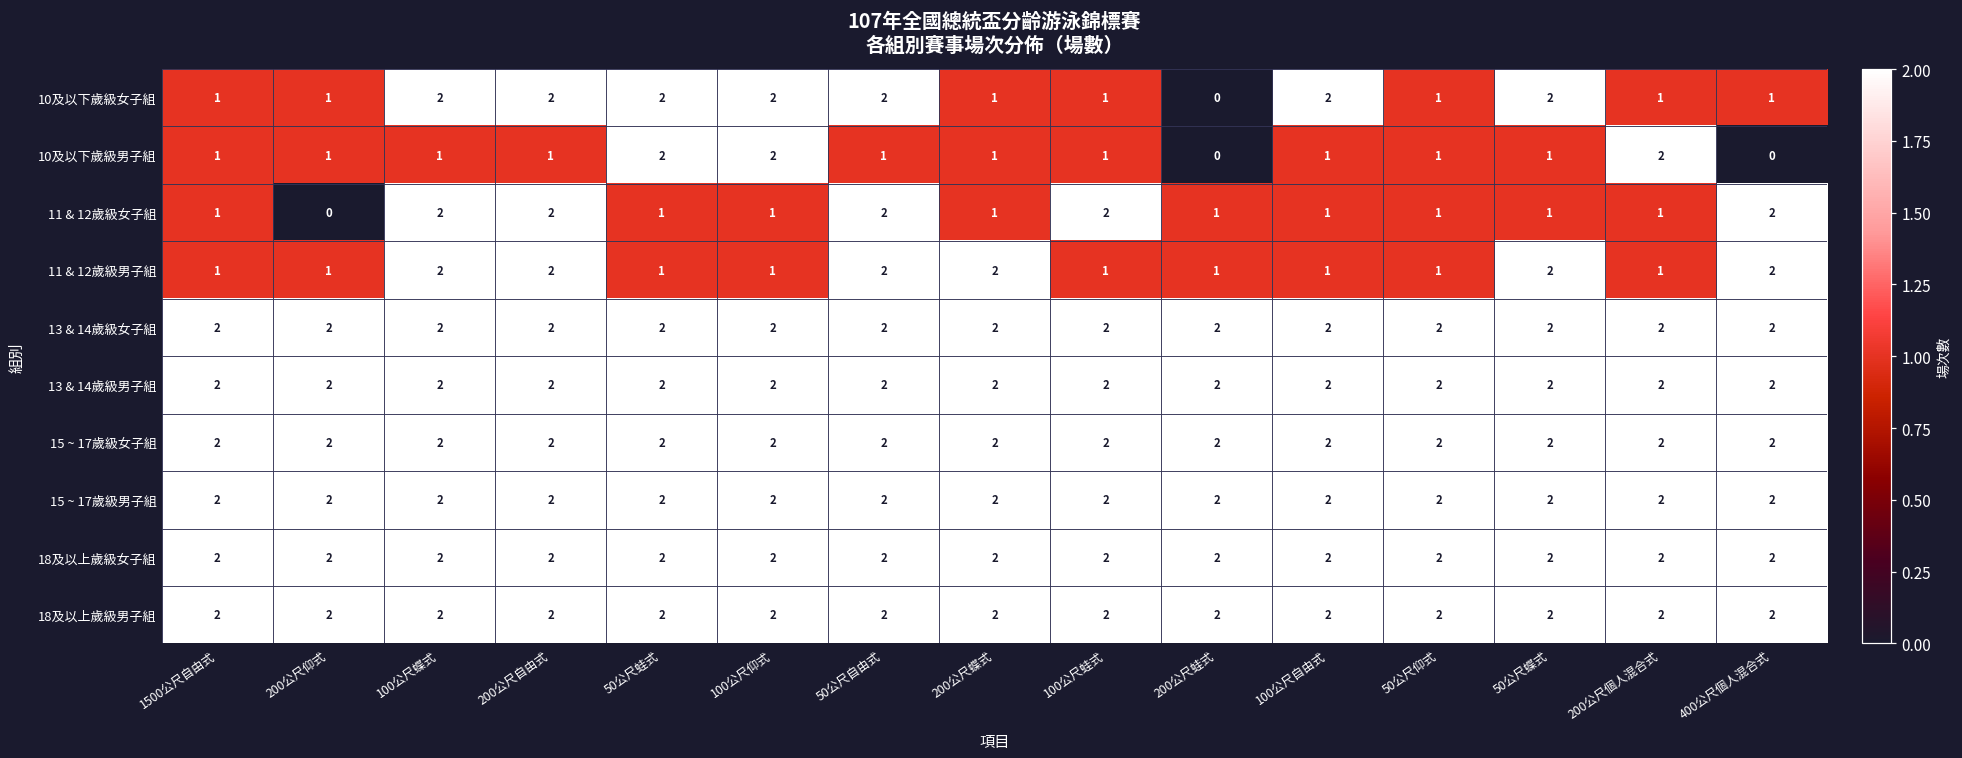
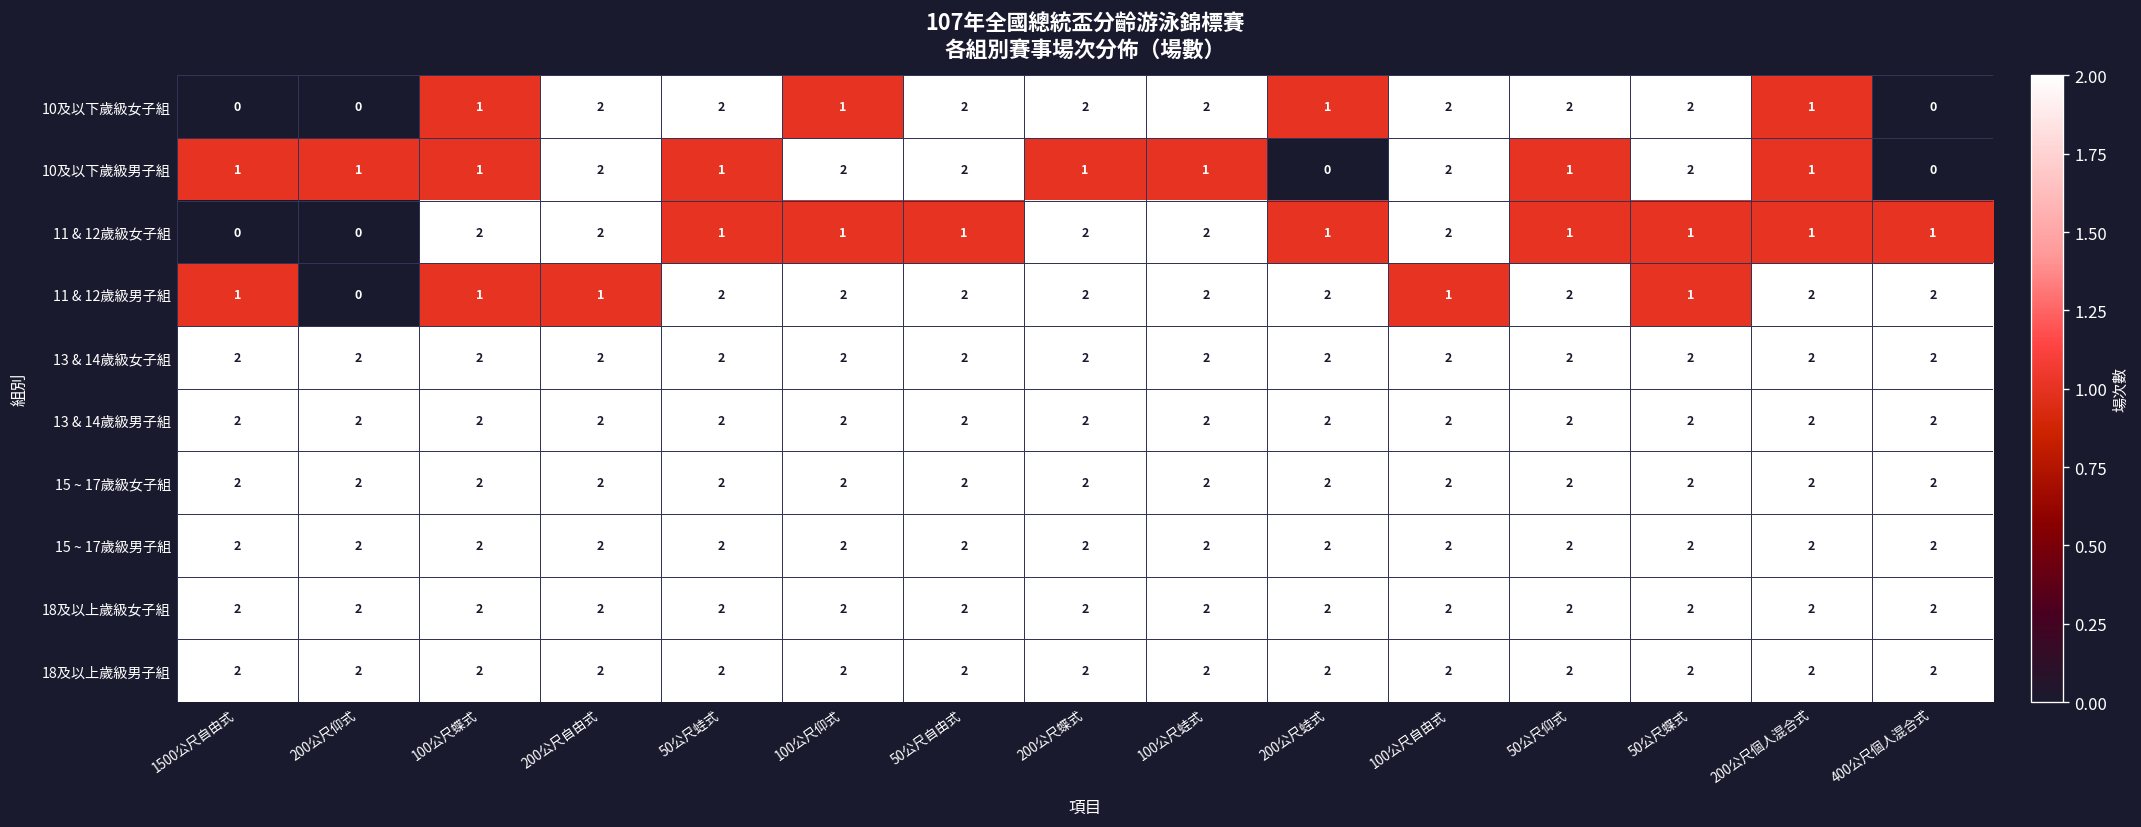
  {
    "10及以下歲級女子組": {
-     "1500公尺自由式": 1,
-     "200公尺仰式": 1,
-     "100公尺蝶式": 2,
+     "1500公尺自由式": 0,
+     "200公尺仰式": 0,
+     "100公尺蝶式": 1,
      "200公尺自由式": 2,
      "50公尺蛙式": 2,
-     "100公尺仰式": 2,
+     "100公尺仰式": 1,
      "50公尺自由式": 2,
-     "200公尺蝶式": 1,
-     "100公尺蛙式": 1,
-     "200公尺蛙式": 0,
+     "200公尺蝶式": 2,
+     "100公尺蛙式": 2,
+     "200公尺蛙式": 1,
      "100公尺自由式": 2,
-     "50公尺仰式": 1,
+     "50公尺仰式": 2,
      "50公尺蝶式": 2,
      "200公尺個人混合式": 1,
-     "400公尺個人混合式": 1
+     "400公尺個人混合式": 0
    },
    "10及以下歲級男子組": {
      "1500公尺自由式": 1,
      "200公尺仰式": 1,
      "100公尺蝶式": 1,
-     "200公尺自由式": 1,
-     "50公尺蛙式": 2,
+     "200公尺自由式": 2,
+     "50公尺蛙式": 1,
      "100公尺仰式": 2,
-     "50公尺自由式": 1,
+     "50公尺自由式": 2,
      "200公尺蝶式": 1,
      "100公尺蛙式": 1,
      "200公尺蛙式": 0,
-     "100公尺自由式": 1,
+     "100公尺自由式": 2,
      "50公尺仰式": 1,
-     "50公尺蝶式": 1,
-     "200公尺個人混合式": 2,
+     "50公尺蝶式": 2,
+     "200公尺個人混合式": 1,
      "400公尺個人混合式": 0
    },
    "11 & 12歲級女子組": {
-     "1500公尺自由式": 1,
+     "1500公尺自由式": 0,
      "200公尺仰式": 0,
      "100公尺蝶式": 2,
      "200公尺自由式": 2,
      "50公尺蛙式": 1,
      "100公尺仰式": 1,
-     "50公尺自由式": 2,
-     "200公尺蝶式": 1,
+     "50公尺自由式": 1,
+     "200公尺蝶式": 2,
      "100公尺蛙式": 2,
      "200公尺蛙式": 1,
-     "100公尺自由式": 1,
+     "100公尺自由式": 2,
      "50公尺仰式": 1,
      "50公尺蝶式": 1,
      "200公尺個人混合式": 1,
-     "400公尺個人混合式": 2
+     "400公尺個人混合式": 1
    },
    "11 & 12歲級男子組": {
      "1500公尺自由式": 1,
-     "200公尺仰式": 1,
-     "100公尺蝶式": 2,
-     "200公尺自由式": 2,
-     "50公尺蛙式": 1,
-     "100公尺仰式": 1,
+     "200公尺仰式": 0,
+     "100公尺蝶式": 1,
+     "200公尺自由式": 1,
+     "50公尺蛙式": 2,
+     "100公尺仰式": 2,
      "50公尺自由式": 2,
      "200公尺蝶式": 2,
-     "100公尺蛙式": 1,
-     "200公尺蛙式": 1,
+     "100公尺蛙式": 2,
+     "200公尺蛙式": 2,
      "100公尺自由式": 1,
-     "50公尺仰式": 1,
-     "50公尺蝶式": 2,
-     "200公尺個人混合式": 1,
+     "50公尺仰式": 2,
+     "50公尺蝶式": 1,
+     "200公尺個人混合式": 2,
      "400公尺個人混合式": 2
    },
    "13 & 14歲級女子組": {
      "1500公尺自由式": 2,
      "200公尺仰式": 2,
      "100公尺蝶式": 2,
      "200公尺自由式": 2,
      "50公尺蛙式": 2,
      "100公尺仰式": 2,
      "50公尺自由式": 2,
      "200公尺蝶式": 2,
      "100公尺蛙式": 2,
      "200公尺蛙式": 2,
      "100公尺自由式": 2,
      "50公尺仰式": 2,
      "50公尺蝶式": 2,
      "200公尺個人混合式": 2,
      "400公尺個人混合式": 2
    },
    "13 & 14歲級男子組": {
      "1500公尺自由式": 2,
      "200公尺仰式": 2,
      "100公尺蝶式": 2,
      "200公尺自由式": 2,
      "50公尺蛙式": 2,
      "100公尺仰式": 2,
      "50公尺自由式": 2,
      "200公尺蝶式": 2,
      "100公尺蛙式": 2,
      "200公尺蛙式": 2,
      "100公尺自由式": 2,
      "50公尺仰式": 2,
      "50公尺蝶式": 2,
      "200公尺個人混合式": 2,
      "400公尺個人混合式": 2
    },
    "15 ~ 17歲級女子組": {
      "1500公尺自由式": 2,
      "200公尺仰式": 2,
      "100公尺蝶式": 2,
      "200公尺自由式": 2,
      "50公尺蛙式": 2,
      "100公尺仰式": 2,
      "50公尺自由式": 2,
      "200公尺蝶式": 2,
      "100公尺蛙式": 2,
      "200公尺蛙式": 2,
      "100公尺自由式": 2,
      "50公尺仰式": 2,
      "50公尺蝶式": 2,
      "200公尺個人混合式": 2,
      "400公尺個人混合式": 2
    },
    "15 ~ 17歲級男子組": {
      "1500公尺自由式": 2,
      "200公尺仰式": 2,
      "100公尺蝶式": 2,
      "200公尺自由式": 2,
      "50公尺蛙式": 2,
      "100公尺仰式": 2,
      "50公尺自由式": 2,
      "200公尺蝶式": 2,
      "100公尺蛙式": 2,
      "200公尺蛙式": 2,
      "100公尺自由式": 2,
      "50公尺仰式": 2,
      "50公尺蝶式": 2,
      "200公尺個人混合式": 2,
      "400公尺個人混合式": 2
    },
    "18及以上歲級女子組": {
      "1500公尺自由式": 2,
      "200公尺仰式": 2,
      "100公尺蝶式": 2,
      "200公尺自由式": 2,
      "50公尺蛙式": 2,
      "100公尺仰式": 2,
      "50公尺自由式": 2,
      "200公尺蝶式": 2,
      "100公尺蛙式": 2,
      "200公尺蛙式": 2,
      "100公尺自由式": 2,
      "50公尺仰式": 2,
      "50公尺蝶式": 2,
      "200公尺個人混合式": 2,
      "400公尺個人混合式": 2
    },
    "18及以上歲級男子組": {
      "1500公尺自由式": 2,
      "200公尺仰式": 2,
      "100公尺蝶式": 2,
      "200公尺自由式": 2,
      "50公尺蛙式": 2,
      "100公尺仰式": 2,
      "50公尺自由式": 2,
      "200公尺蝶式": 2,
      "100公尺蛙式": 2,
      "200公尺蛙式": 2,
      "100公尺自由式": 2,
      "50公尺仰式": 2,
      "50公尺蝶式": 2,
      "200公尺個人混合式": 2,
      "400公尺個人混合式": 2
    }
  }
